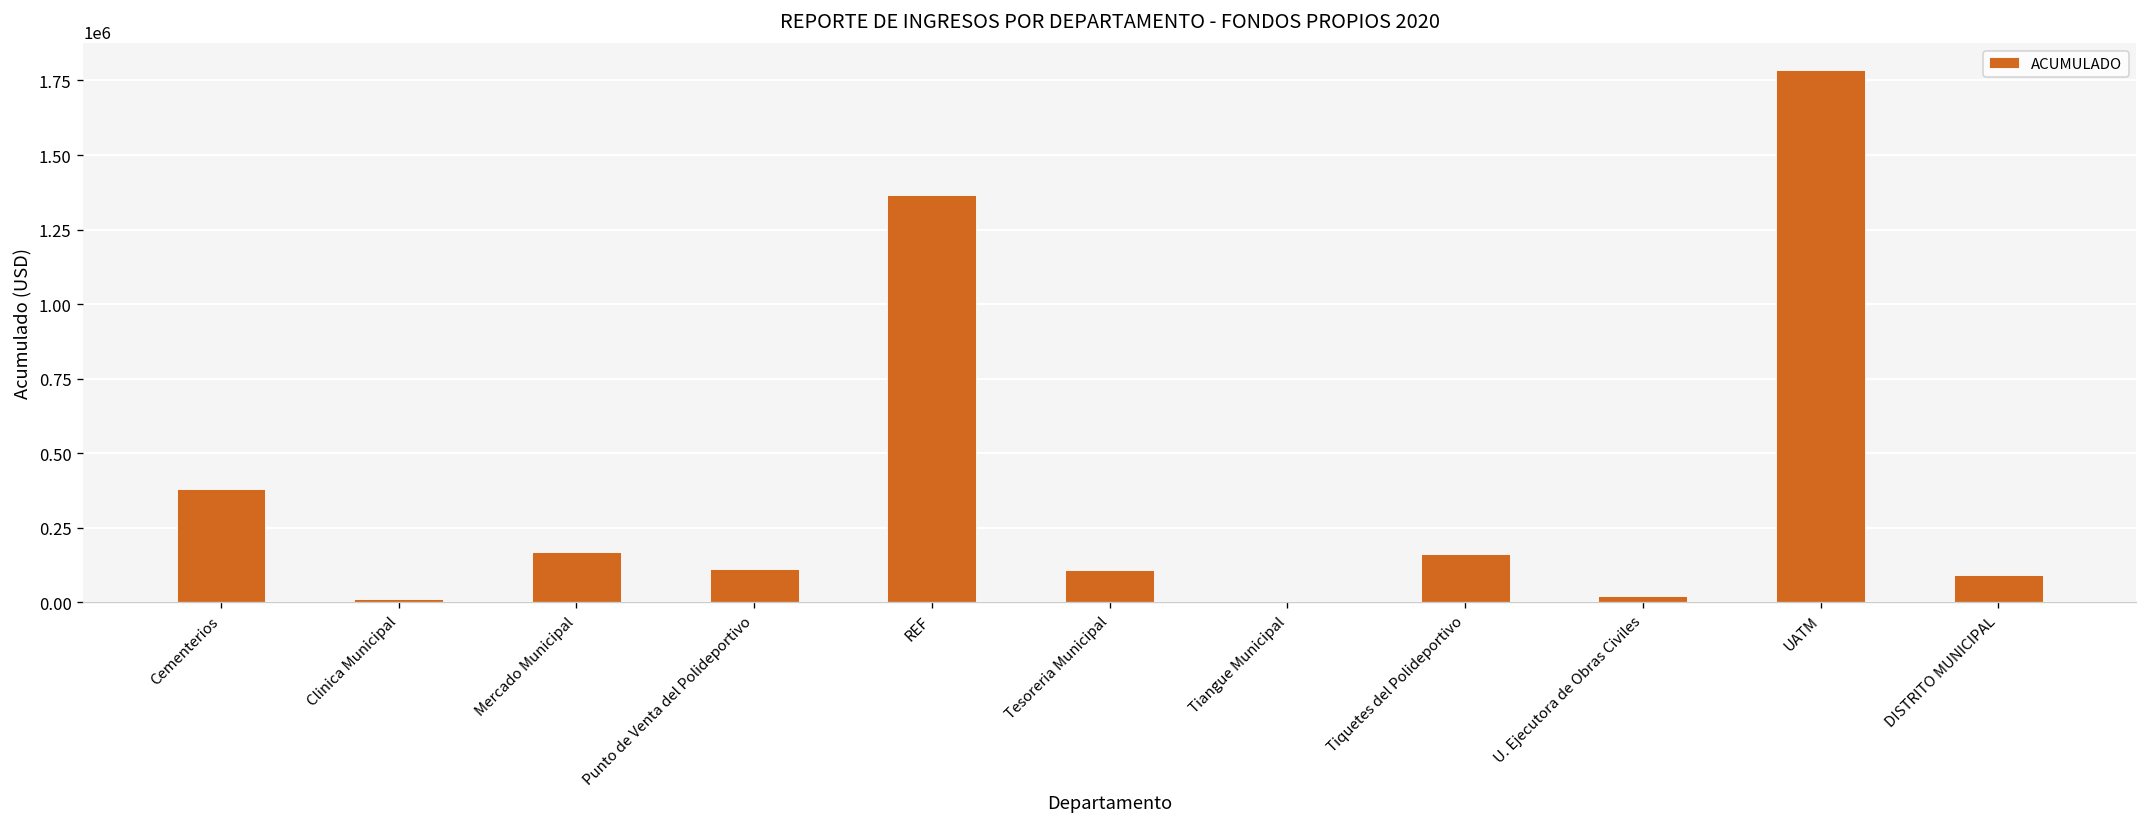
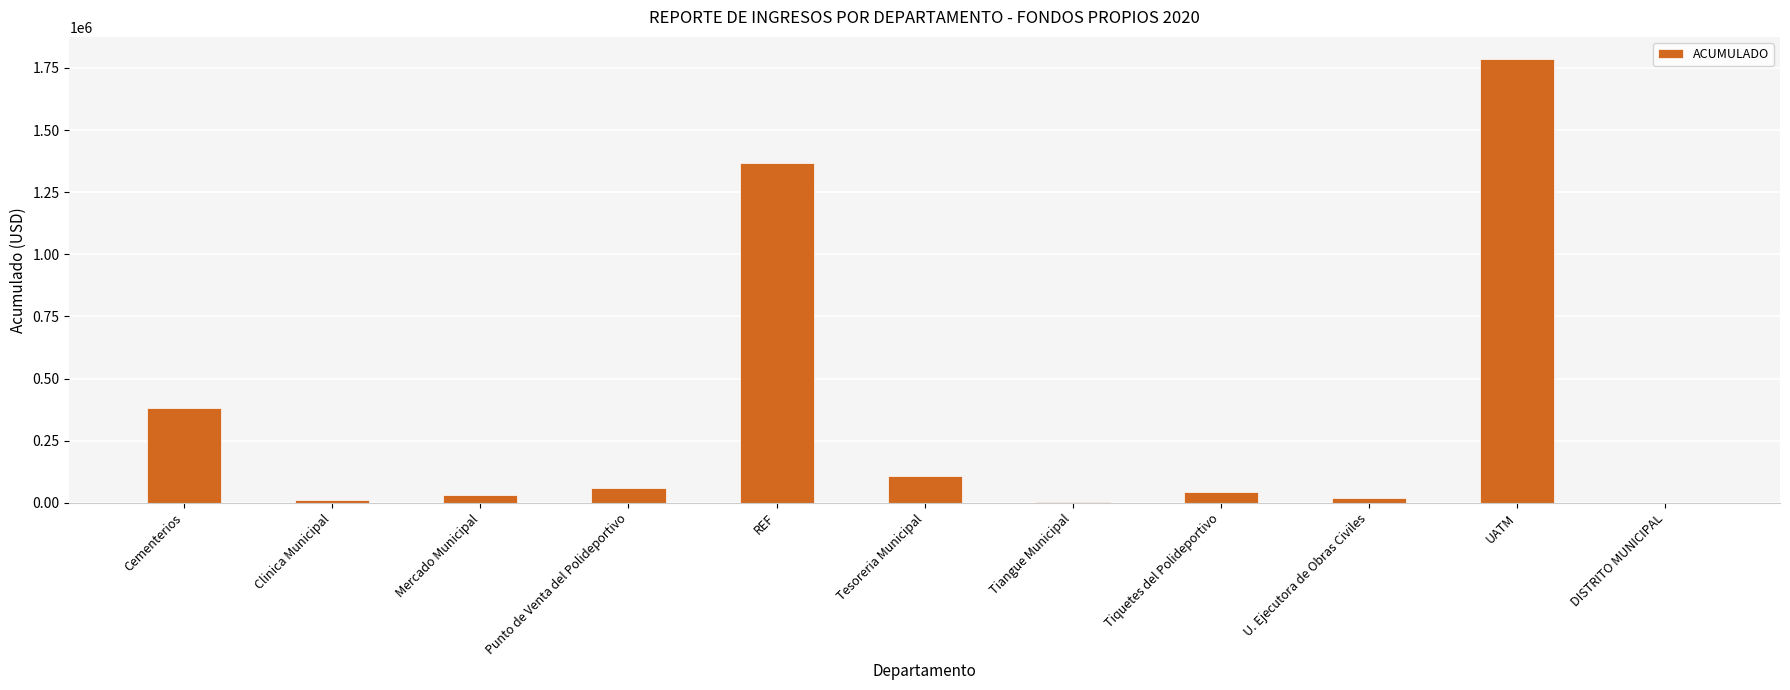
  {
    "Cementerios": 380000,
    "Clinica Municipal": 10000,
-   "Mercado Municipal": 170000,
-   "Punto de Venta del Polideportivo": 110000,
+   "Mercado Municipal": 30000,
+   "Punto de Venta del Polideportivo": 60000,
    "REF": 1370000,
    "Tesoreria Municipal": 110000,
-   "Tiquetes del Polideportivo": 160000,
+   "Tiquetes del Polideportivo": 40000,
    "U. Ejecutora de Obras Civiles": 20000,
    "UATM": 1790000,
-   "DISTRITO MUNICIPAL": 90000
+   "DISTRITO MUNICIPAL": 0
  }
